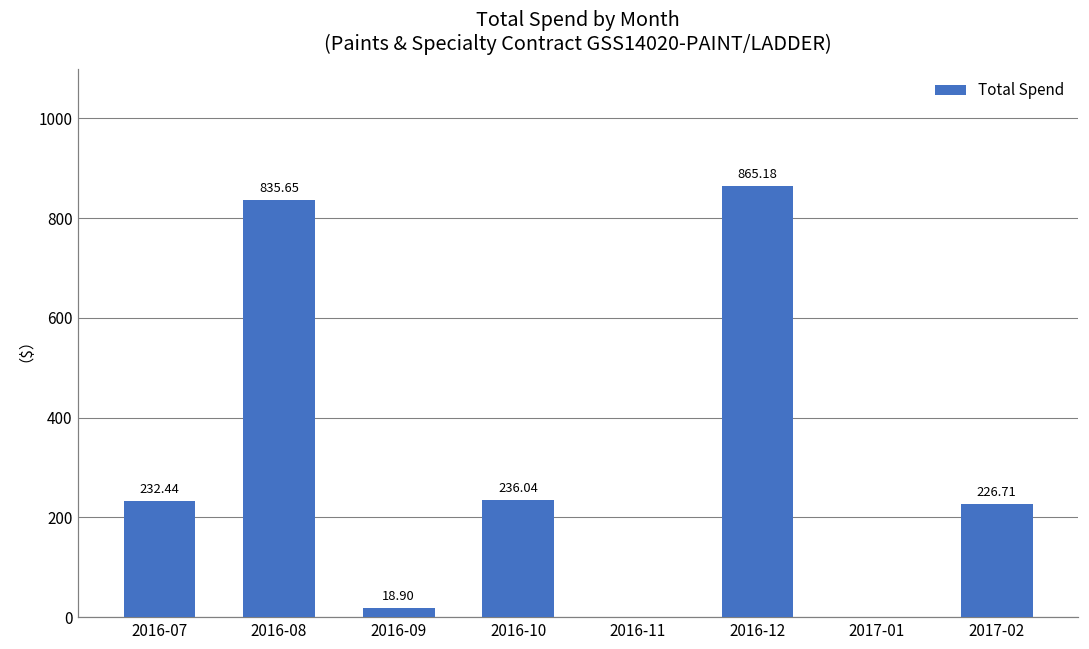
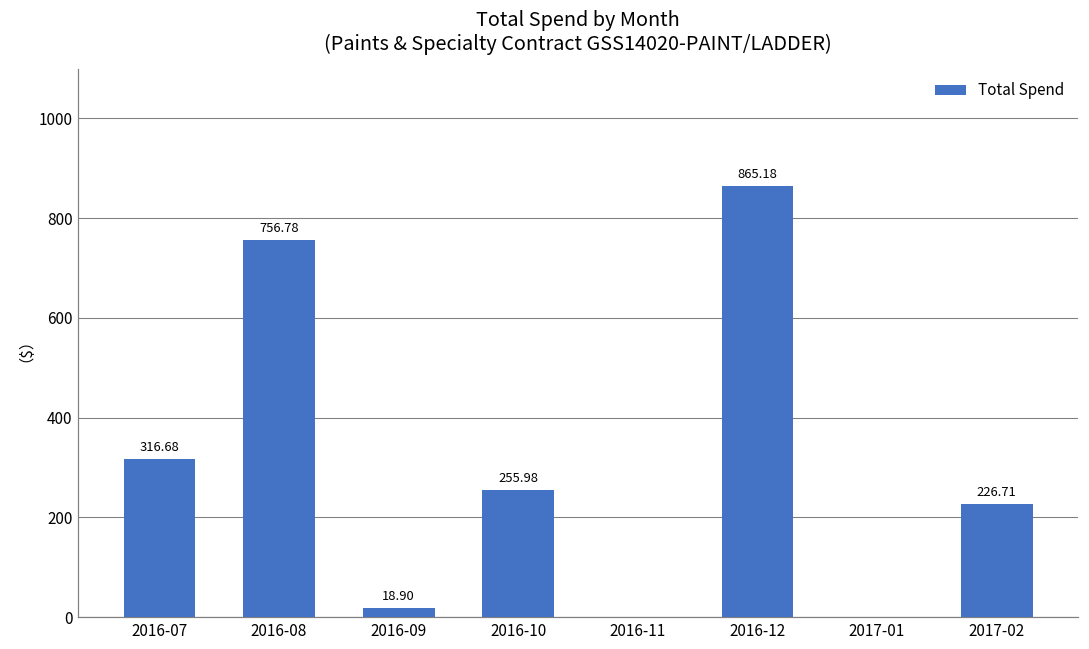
  {
-   "2016-07": 232.44,
-   "2016-08": 835.65,
+   "2016-07": 316.68,
+   "2016-08": 756.78,
    "2016-09": 18.90,
-   "2016-10": 236.04,
+   "2016-10": 255.98,
    "2016-12": 865.18,
    "2017-02": 226.71
  }
